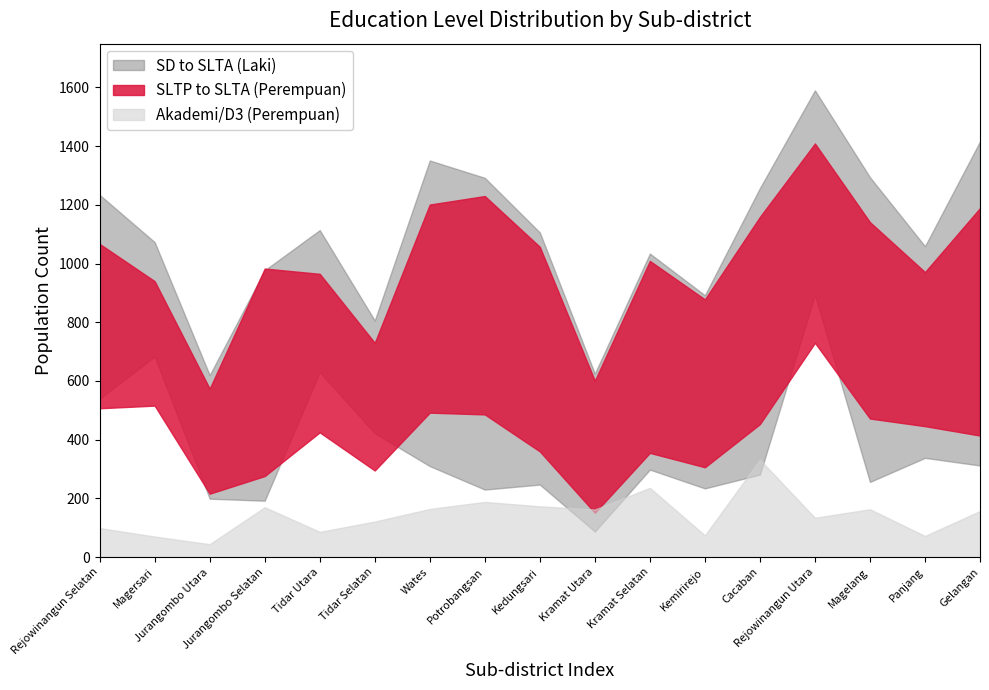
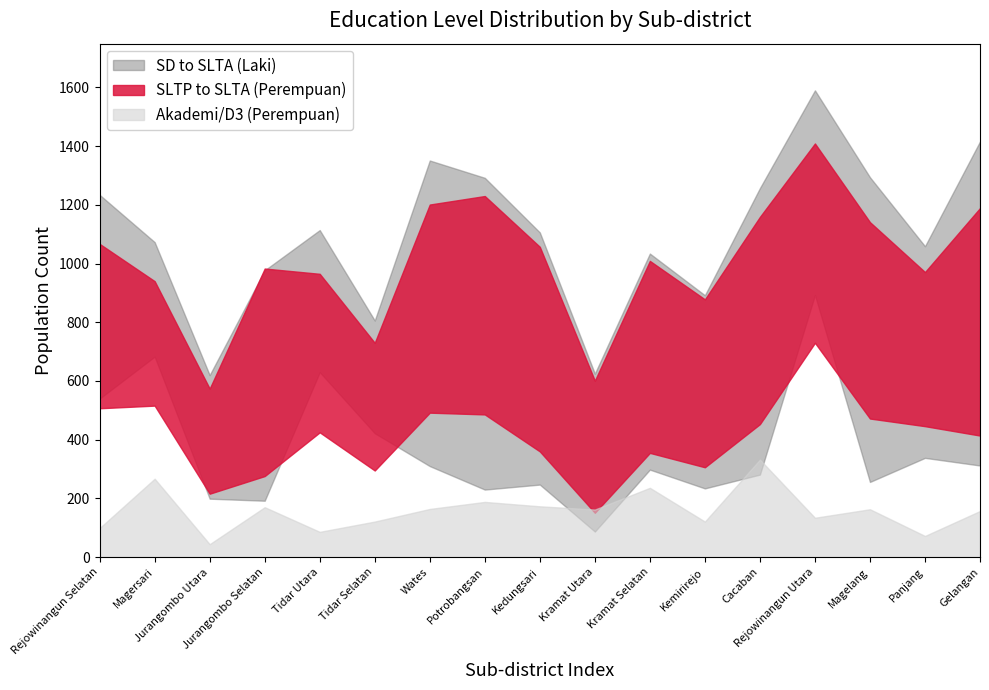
  {
    "Akademi/D3 (Perempuan)": {
      "Rejowinangun Selatan": 100,
-     "Magersari": 70,
+     "Magersari": 270,
      "Jurangombo Utara": 40,
      "Jurangombo Selatan": 170,
      "Tidar Utara": 90,
      "Tidar Selatan": 120,
      "Wates": 160,
      "Potrobangsan": 190,
      "Kedungsari": 170,
      "Kramat Utara": 160,
      "Kramat Selatan": 240,
-     "Kemirirejo": 70,
+     "Kemirirejo": 120,
      "Cacaban": 330,
      "Rejowinangun Utara": 130,
      "Magelang": 160,
      "Panjang": 70,
      "Gelangan": 160
    }
  }
